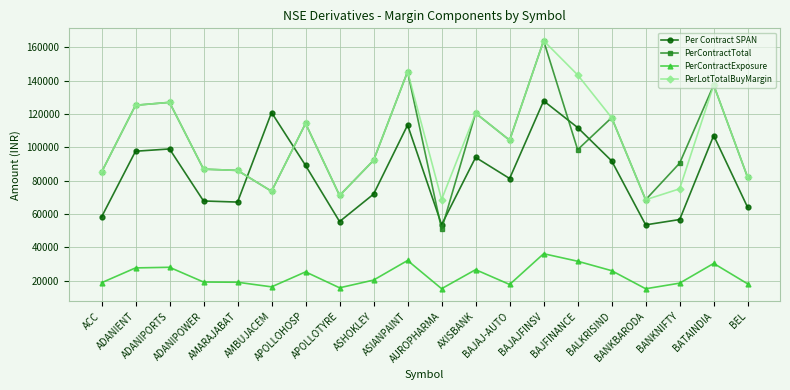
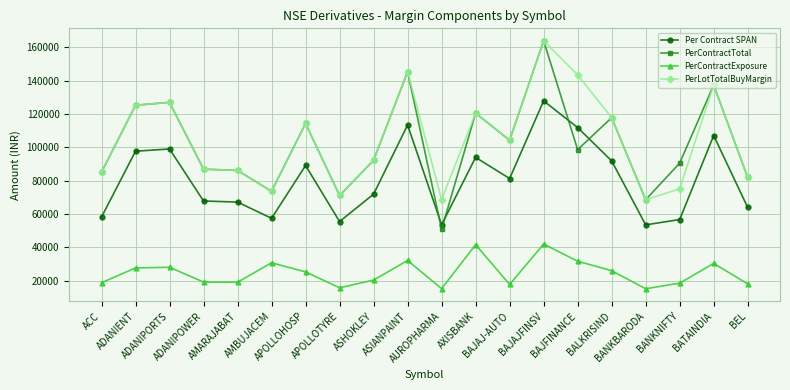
  {
    "Per Contract SPAN": {
      "ACC": 58000,
      "ADANIENT": 98000,
      "ADANIPORTS": 99000,
      "ADANIPOWER": 68000,
      "AMARAJABAT": 67000,
-     "AMBUJACEM": 121000,
+     "AMBUJACEM": 57000,
      "APOLLOHOSP": 89000,
      "APOLLOTYRE": 55000,
      "ASHOKLEY": 72000,
      "ASIANPAINT": 113000,
      "AUROPHARMA": 54000,
      "AXISBANK": 94000,
      "BAJAJ-AUTO": 81000,
      "BAJAJFINSV": 128000,
      "BAJFINANCE": 112000,
      "BALKRISIND": 92000,
      "BANKBARODA": 53000,
      "BANKNIFTY": 57000,
      "BATAINDIA": 107000,
      "BEL": 64000
    },
    "PerContractTotal": {
      "AUROPHARMA": 51000,
      "BAJFINANCE": 99000,
      "BANKNIFTY": 91000
    },
    "PerContractExposure": {
      "ACC": 19000,
      "ADANIENT": 28000,
      "ADANIPORTS": 28000,
      "ADANIPOWER": 19000,
      "AMARAJABAT": 19000,
-     "AMBUJACEM": 16000,
+     "AMBUJACEM": 31000,
      "APOLLOHOSP": 25000,
      "APOLLOTYRE": 16000,
      "ASHOKLEY": 20000,
      "ASIANPAINT": 32000,
      "AUROPHARMA": 15000,
-     "AXISBANK": 27000,
+     "AXISBANK": 42000,
      "BAJAJ-AUTO": 18000,
-     "BAJAJFINSV": 36000,
+     "BAJAJFINSV": 42000,
      "BAJFINANCE": 32000,
      "BALKRISIND": 26000,
      "BANKBARODA": 15000,
      "BANKNIFTY": 18000,
      "BATAINDIA": 30000,
      "BEL": 18000
    },
    "PerLotTotalBuyMargin": {
      "AUROPHARMA": 69000,
      "BAJFINANCE": 144000,
      "BANKNIFTY": 75000
    }
  }
